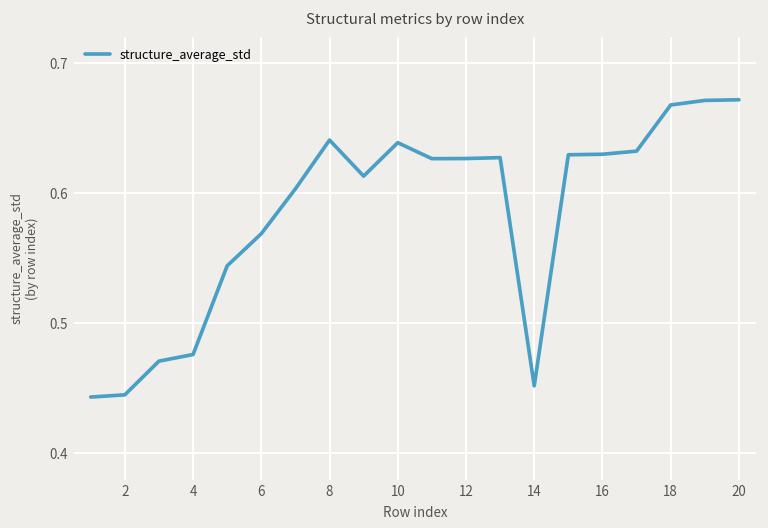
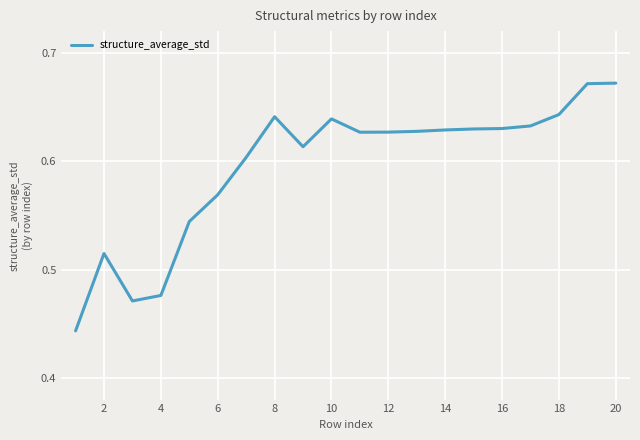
  {
-   "2": 0.445,
+   "2": 0.515,
    "4": 0.476,
    "6": 0.569,
    "8": 0.641,
    "10": 0.639,
    "12": 0.627,
-   "14": 0.452,
+   "14": 0.629,
    "16": 0.630,
-   "18": 0.668,
+   "18": 0.643,
    "20": 0.672
  }
